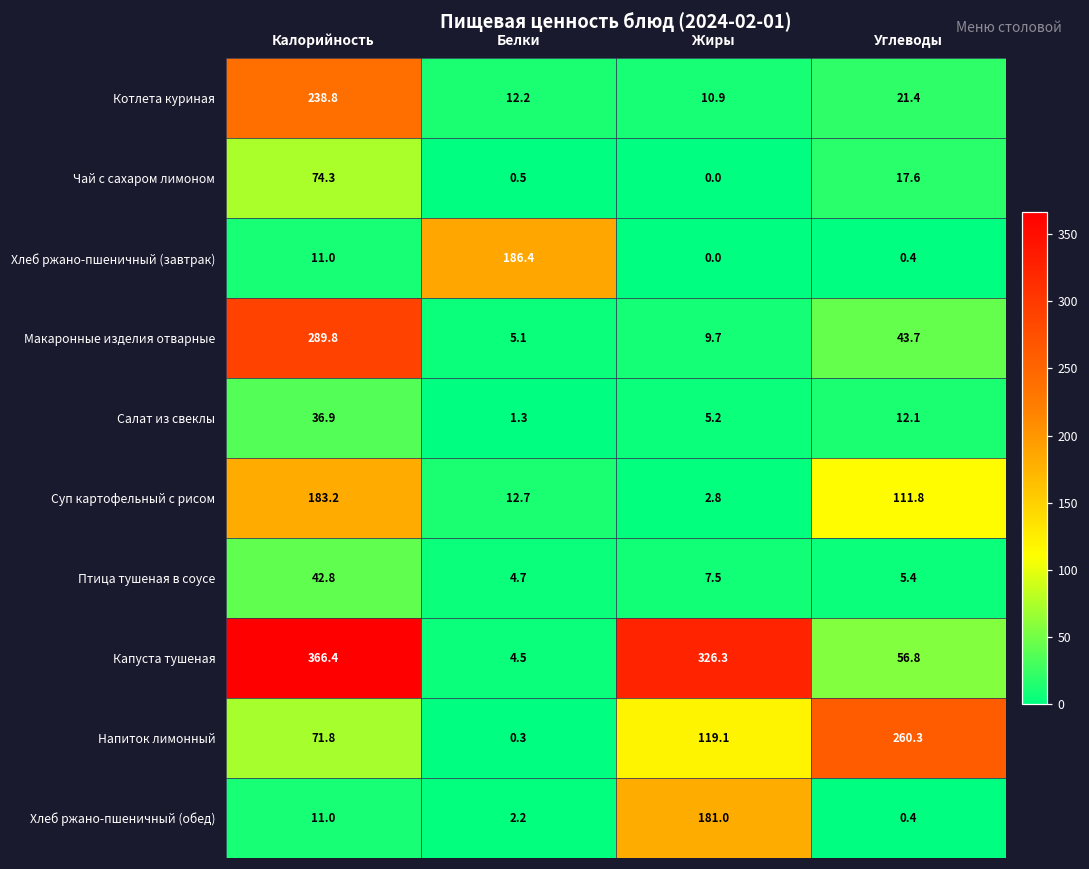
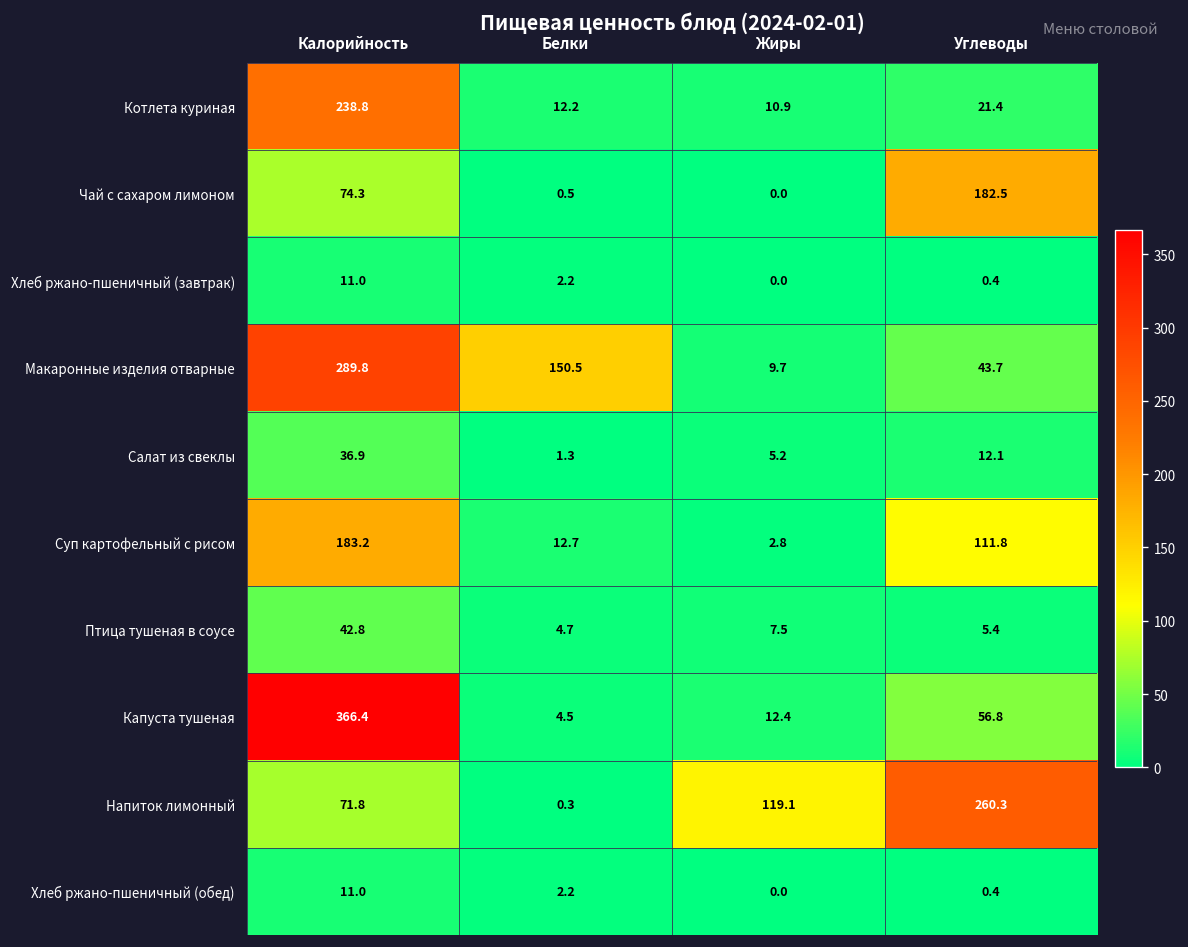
  {
    "Котлета куриная": {
      "Калорийность": 238.8,
      "Белки": 12.2,
      "Жиры": 10.9,
      "Углеводы": 21.4
    },
    "Чай с сахаром лимоном": {
      "Калорийность": 74.3,
      "Белки": 0.5,
      "Жиры": 0.0,
-     "Углеводы": 17.6
+     "Углеводы": 182.5
    },
    "Хлеб ржано-пшеничный (завтрак)": {
      "Калорийность": 11.0,
-     "Белки": 186.4,
+     "Белки": 2.2,
      "Жиры": 0.0,
      "Углеводы": 0.4
    },
    "Макаронные изделия отварные": {
      "Калорийность": 289.8,
-     "Белки": 5.1,
+     "Белки": 150.5,
      "Жиры": 9.7,
      "Углеводы": 43.7
    },
    "Салат из свеклы": {
      "Калорийность": 36.9,
      "Белки": 1.3,
      "Жиры": 5.2,
      "Углеводы": 12.1
    },
    "Суп картофельный с рисом": {
      "Калорийность": 183.2,
      "Белки": 12.7,
      "Жиры": 2.8,
      "Углеводы": 111.8
    },
    "Птица тушеная в соусе": {
      "Калорийность": 42.8,
      "Белки": 4.7,
      "Жиры": 7.5,
      "Углеводы": 5.4
    },
    "Капуста тушеная": {
      "Калорийность": 366.4,
      "Белки": 4.5,
-     "Жиры": 326.3,
+     "Жиры": 12.4,
      "Углеводы": 56.8
    },
    "Напиток лимонный": {
      "Калорийность": 71.8,
      "Белки": 0.3,
      "Жиры": 119.1,
      "Углеводы": 260.3
    },
    "Хлеб ржано-пшеничный (обед)": {
      "Калорийность": 11.0,
      "Белки": 2.2,
-     "Жиры": 181.0,
+     "Жиры": 0.0,
      "Углеводы": 0.4
    }
  }
